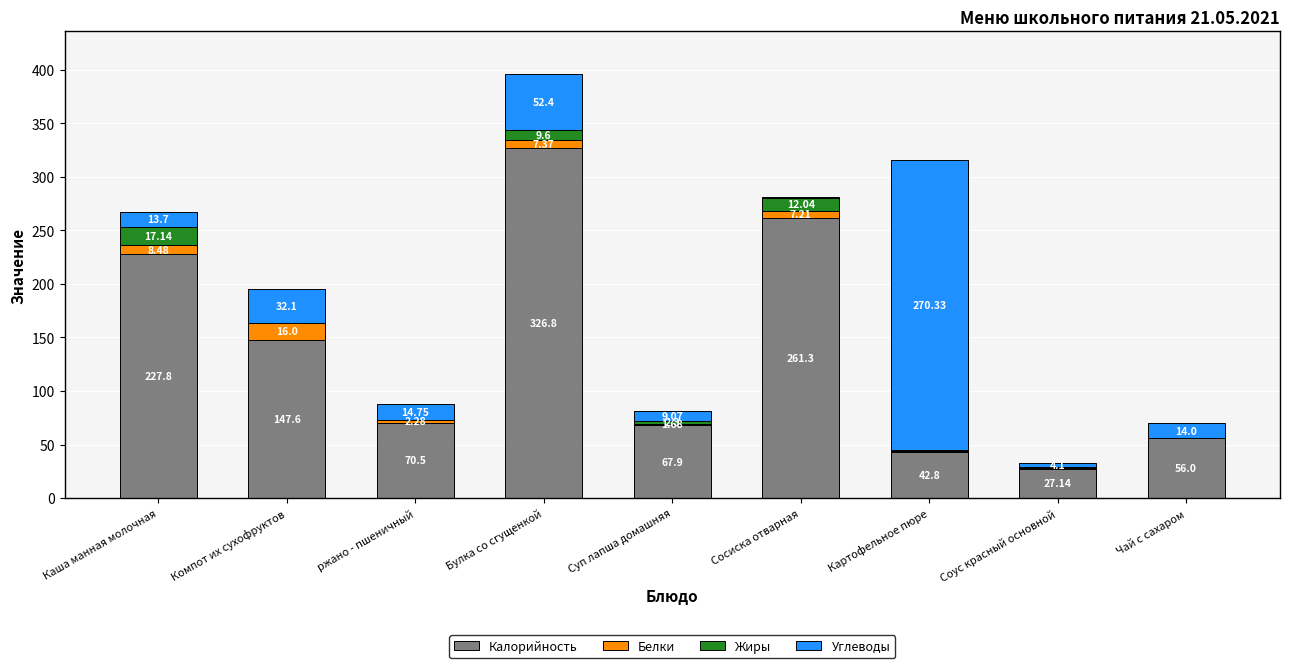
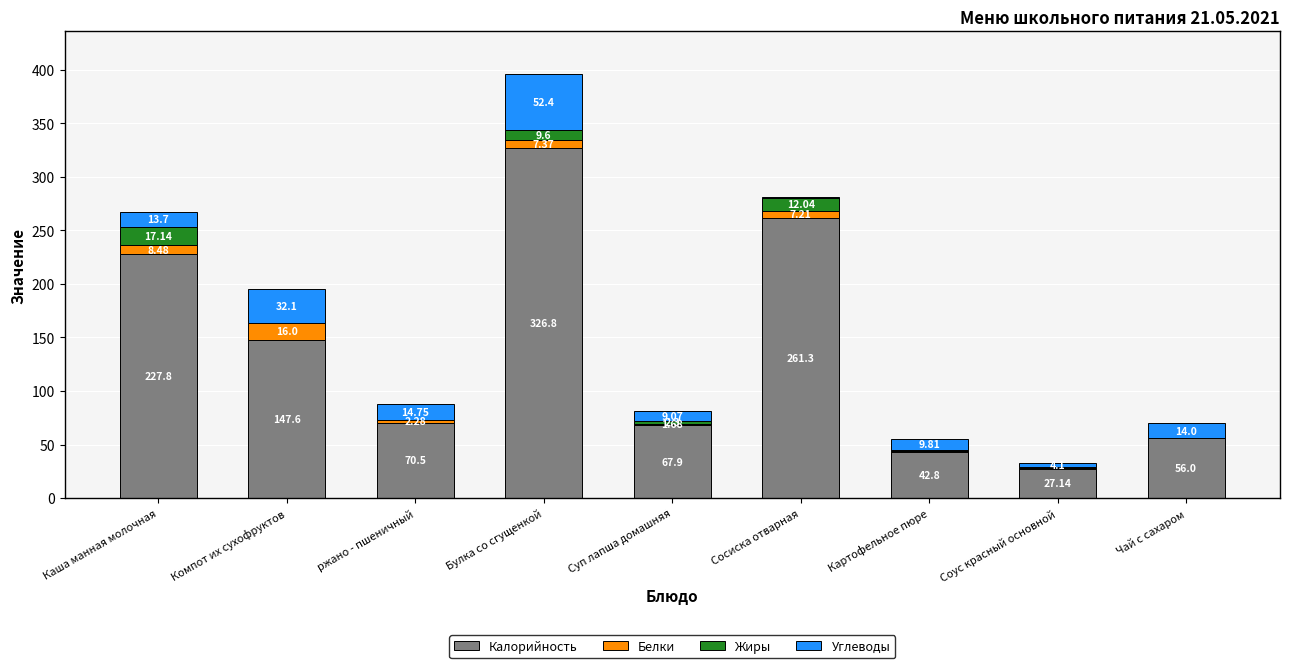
  {
    "Калорийность": {
      "Каша манная молочная": 227.8,
      "Компот их сухофруктов": 147.6,
      "ржано - пшеничный": 70.5,
      "Булка со сгущенкой": 326.8,
      "Суп лапша домашняя": 67.9,
      "Сосиска отварная": 261.3,
      "Картофельное пюре": 42.8,
      "Соус красный основной": 27.14,
      "Чай с сахаром": 56.0
    },
    "Белки": {
      "Каша манная молочная": 8.48,
      "Компот их сухофруктов": 16.0,
      "ржано - пшеничный": 2.28,
      "Булка со сгущенкой": 7.37,
      "Сосиска отварная": 7.21
    },
    "Жиры": {
      "Каша манная молочная": 17.14,
      "Булка со сгущенкой": 9.6,
      "Сосиска отварная": 12.04
    },
    "Углеводы": {
      "Каша манная молочная": 13.7,
      "Компот их сухофруктов": 32.1,
      "ржано - пшеничный": 14.75,
      "Булка со сгущенкой": 52.4,
-     "Картофельное пюре": 270.33,
+     "Картофельное пюре": 9.81,
      "Соус красный основной": 4.1,
      "Чай с сахаром": 14.0
    }
  }
